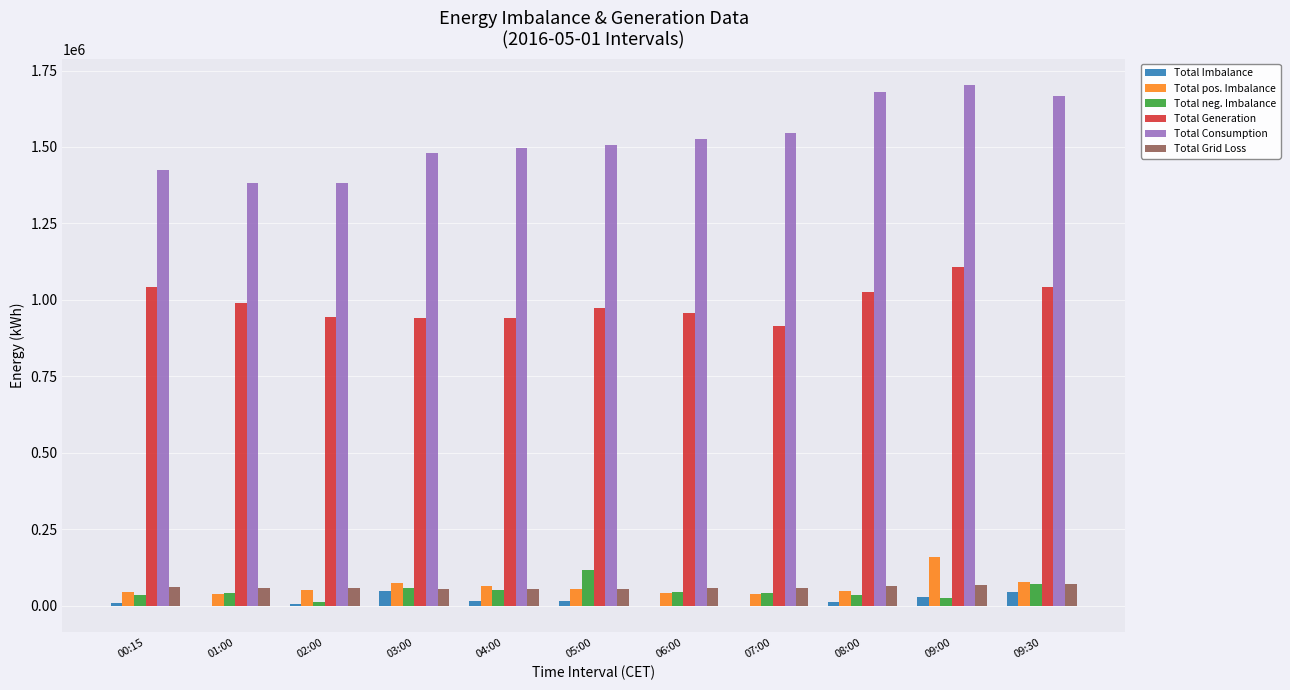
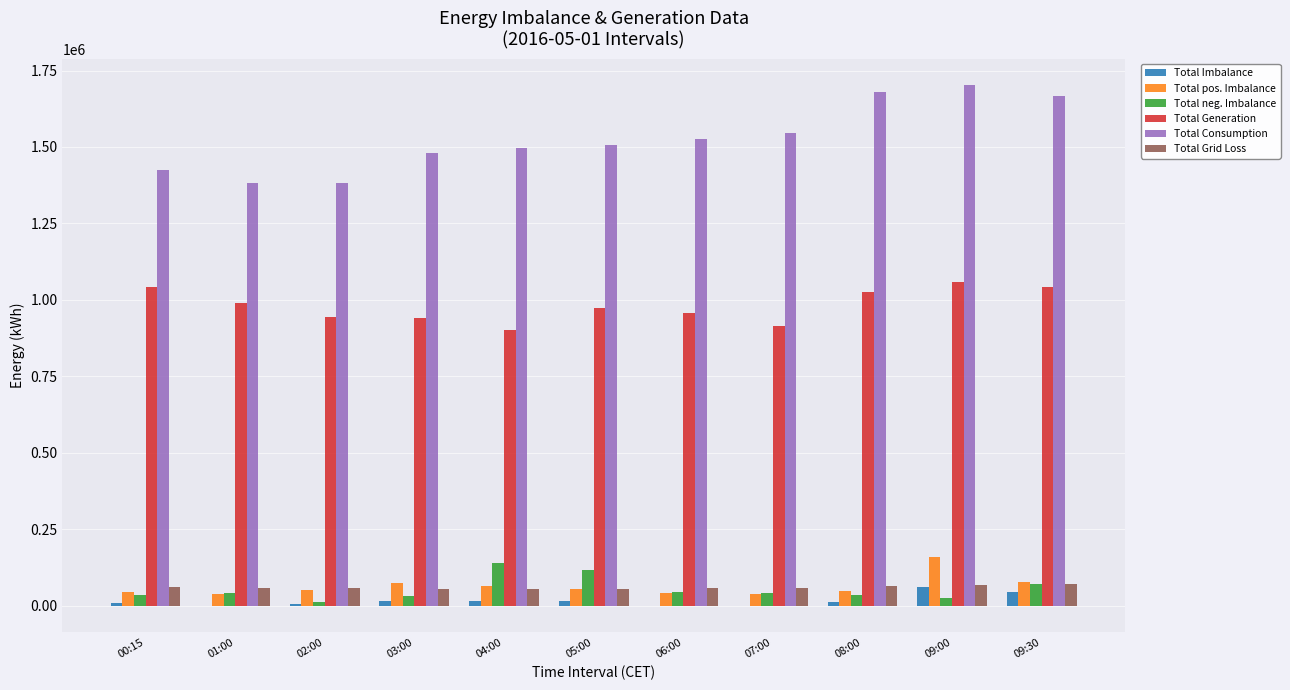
  {
    "Total Imbalance": {
-     "03:00": 50000,
+     "03:00": 20000,
      "04:00": 10000,
      "05:00": 10000,
      "08:00": 10000,
-     "09:00": 30000,
+     "09:00": 60000,
      "09:30": 40000
    },
    "Total pos. Imbalance": {
      "00:15": 40000,
      "01:00": 40000,
      "02:00": 50000,
      "03:00": 70000,
      "04:00": 70000,
      "05:00": 50000,
      "06:00": 40000,
      "07:00": 40000,
      "08:00": 50000,
      "09:00": 160000,
      "09:30": 80000
    },
    "Total neg. Imbalance": {
      "00:15": 40000,
      "01:00": 40000,
      "02:00": 10000,
-     "03:00": 60000,
-     "04:00": 50000,
+     "03:00": 30000,
+     "04:00": 140000,
      "05:00": 120000,
      "06:00": 40000,
      "07:00": 40000,
      "08:00": 40000,
      "09:00": 20000,
      "09:30": 70000
    },
    "Total Generation": {
      "00:15": 1040000,
      "01:00": 990000,
      "02:00": 950000,
      "03:00": 940000,
-     "04:00": 940000,
+     "04:00": 900000,
      "05:00": 970000,
      "06:00": 960000,
      "07:00": 920000,
      "08:00": 1030000,
-     "09:00": 1110000,
+     "09:00": 1060000,
      "09:30": 1040000
    },
    "Total Consumption": {
      "00:15": 1430000,
      "01:00": 1380000,
      "02:00": 1380000,
      "03:00": 1480000,
      "04:00": 1500000,
      "05:00": 1510000,
      "06:00": 1530000,
      "07:00": 1550000,
      "08:00": 1680000,
      "09:00": 1700000,
      "09:30": 1670000
    },
    "Total Grid Loss": {
      "00:15": 60000,
      "01:00": 60000,
      "02:00": 60000,
      "03:00": 50000,
      "04:00": 60000,
      "05:00": 60000,
      "06:00": 60000,
      "07:00": 60000,
      "08:00": 60000,
      "09:00": 70000,
      "09:30": 70000
    }
  }
